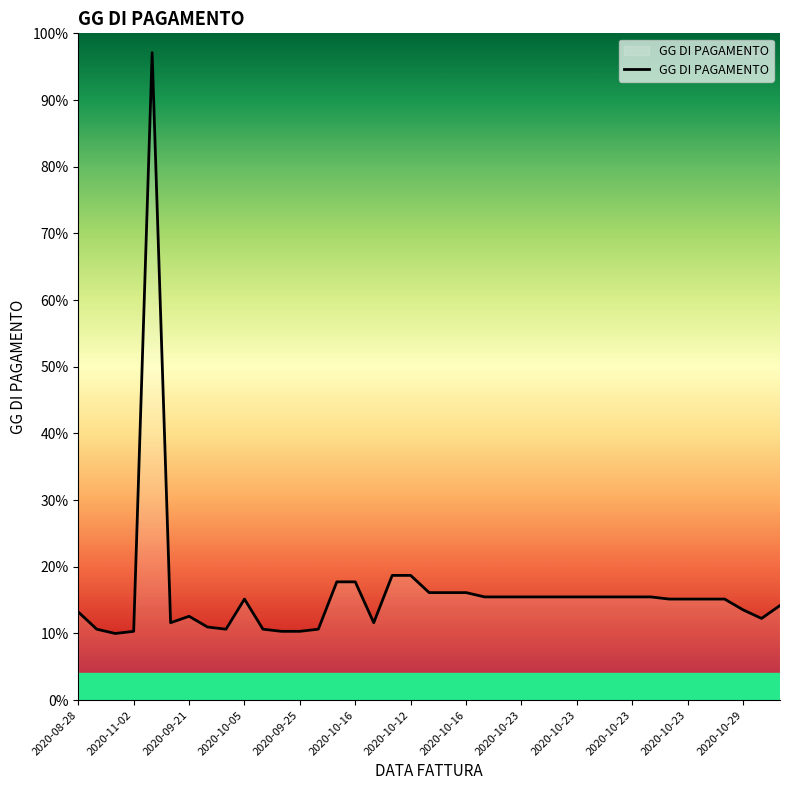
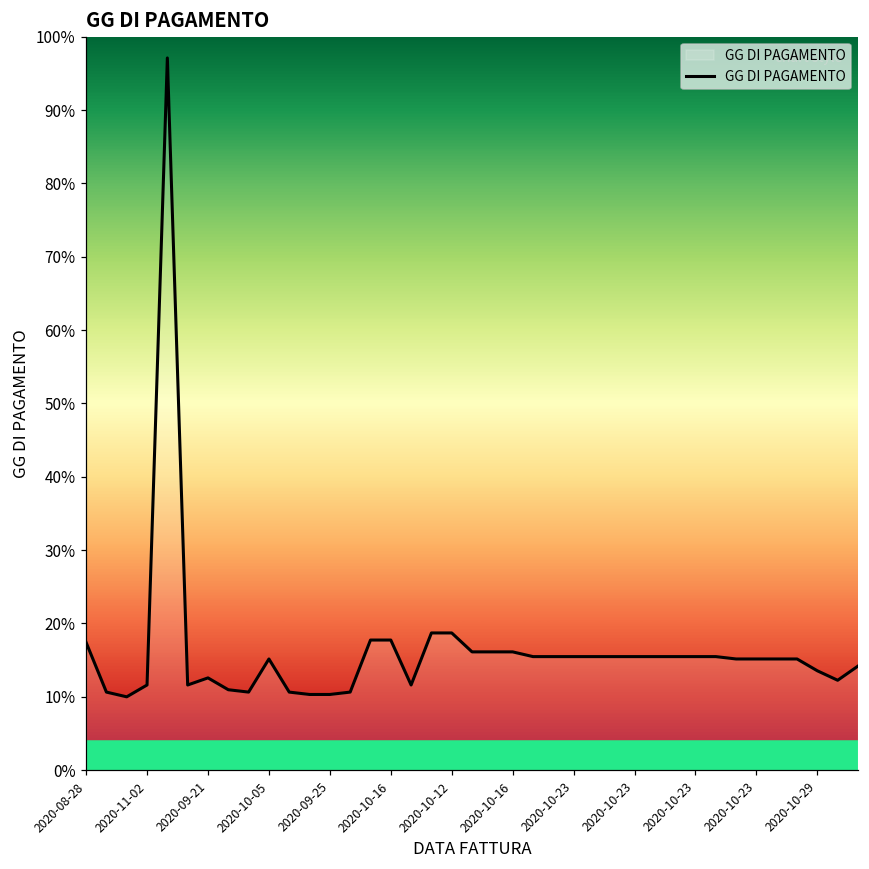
  {
-   "2020-08-28": "13%",
-   "2020-11-02": "10%",
+   "2020-08-28": "17%",
+   "2020-11-02": "12%",
    "2020-09-21": "13%",
    "2020-10-05": "15%",
    "2020-10-29": "14%"
  }
